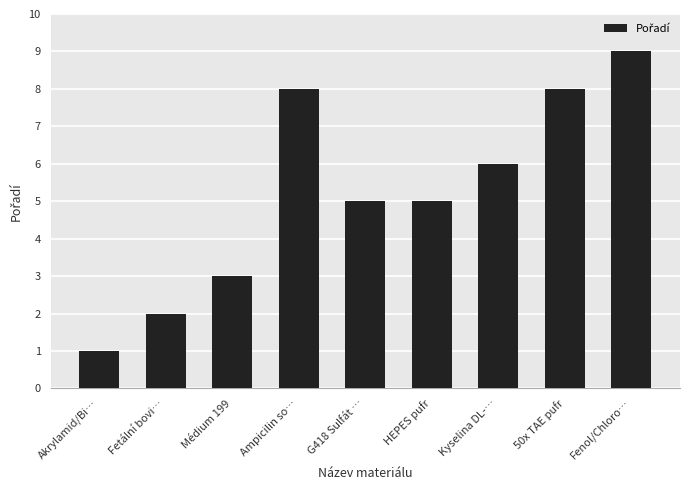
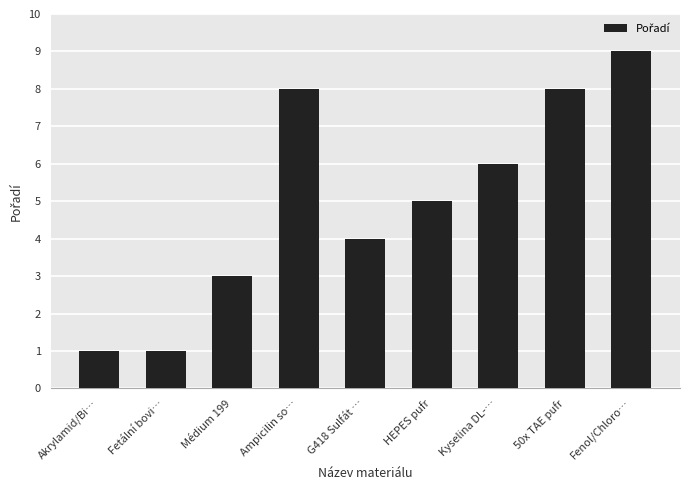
  {
    "Akrylamid/Bi…": 1,
-   "Fetální bovi…": 2,
+   "Fetální bovi…": 1,
    "Médium 199": 3,
    "Ampicilin so…": 8,
-   "G418 Sulfát …": 5,
+   "G418 Sulfát …": 4,
    "HEPES pufr": 5,
    "Kyselina DL-…": 6,
    "50x TAE pufr": 8,
    "Fenol/Chloro…": 9
  }
